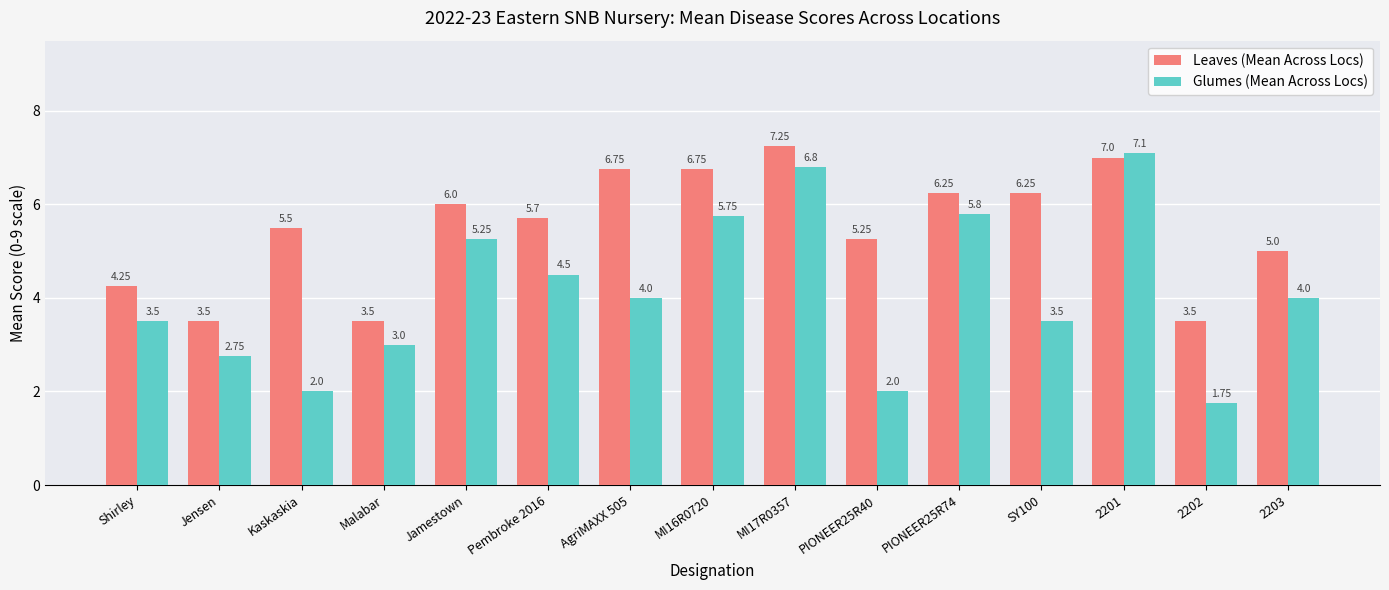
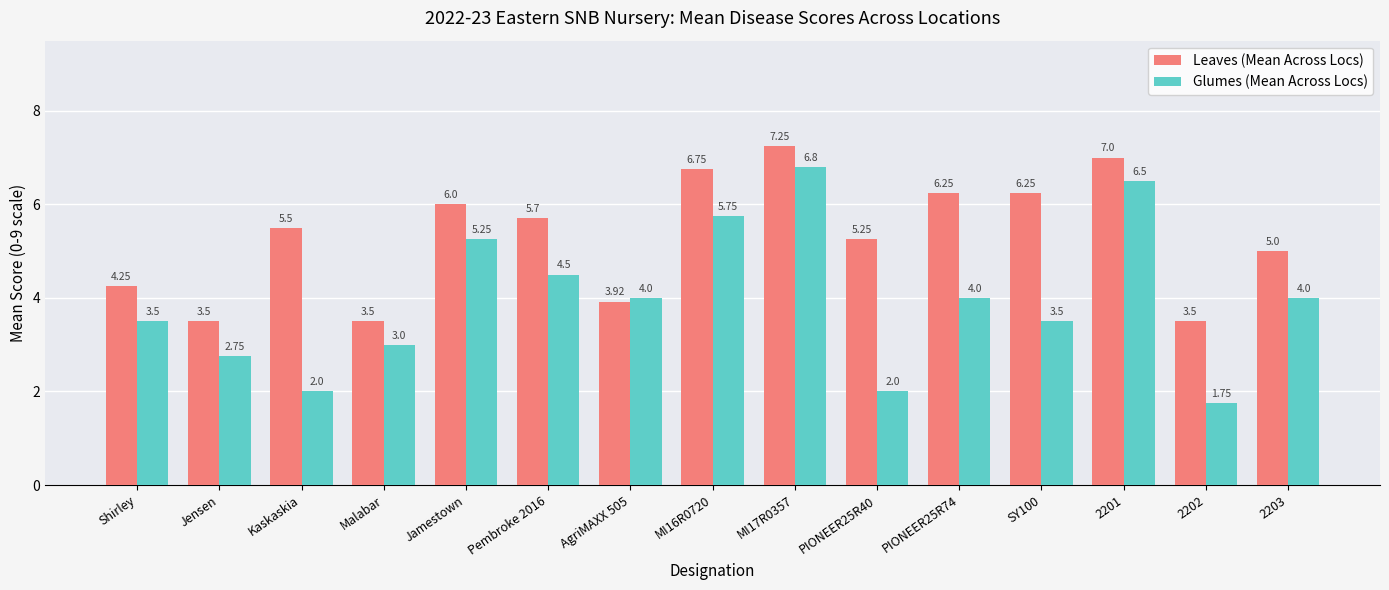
  {
    "Leaves (Mean Across Locs)": {
      "Shirley": 4.25,
      "Jensen": 3.5,
      "Kaskaskia": 5.5,
      "Malabar": 3.5,
      "Jamestown": 6.0,
      "Pembroke 2016": 5.7,
-     "AgriMAXX 505": 6.75,
+     "AgriMAXX 505": 3.92,
      "MI16R0720": 6.75,
      "MI17R0357": 7.25,
      "PIONEER25R40": 5.25,
      "PIONEER25R74": 6.25,
      "SY100": 6.25,
      "2201": 7.0,
      "2202": 3.5,
      "2203": 5.0
    },
    "Glumes (Mean Across Locs)": {
      "Shirley": 3.5,
      "Jensen": 2.75,
      "Kaskaskia": 2.0,
      "Malabar": 3.0,
      "Jamestown": 5.25,
      "Pembroke 2016": 4.5,
      "AgriMAXX 505": 4.0,
      "MI16R0720": 5.75,
      "MI17R0357": 6.8,
      "PIONEER25R40": 2.0,
-     "PIONEER25R74": 5.8,
+     "PIONEER25R74": 4.0,
      "SY100": 3.5,
-     "2201": 7.1,
+     "2201": 6.5,
      "2202": 1.75,
      "2203": 4.0
    }
  }
